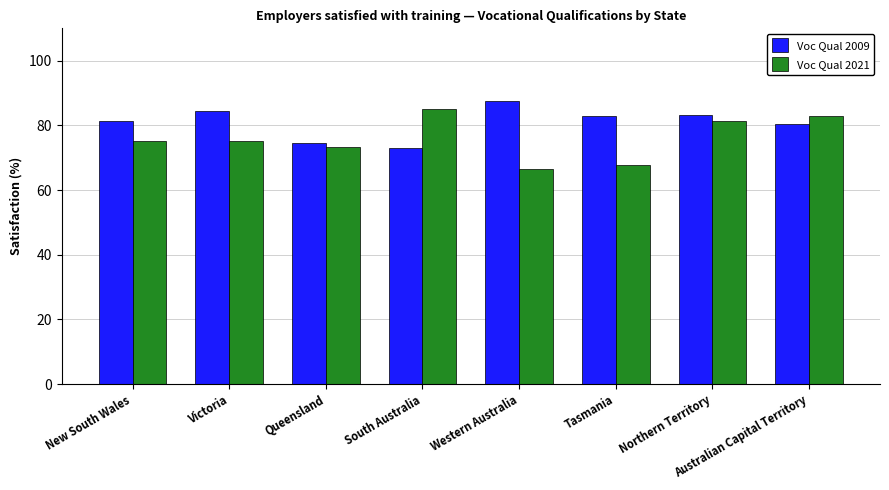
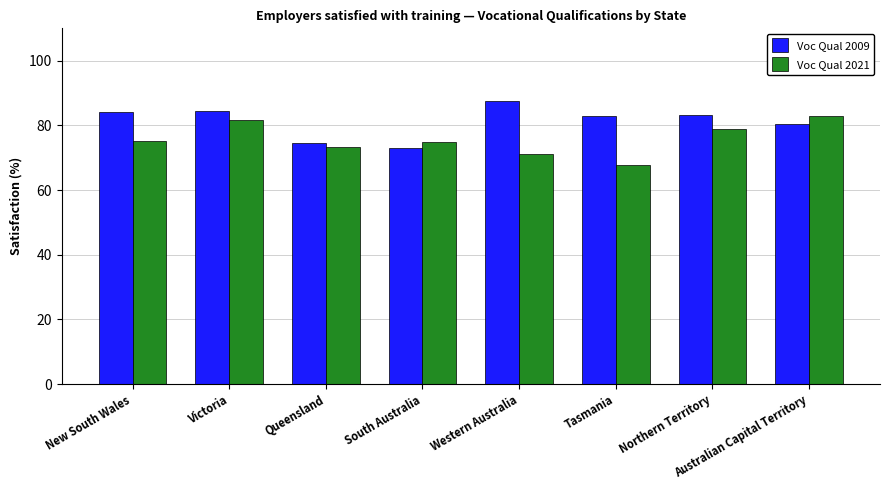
  {
    "Voc Qual 2009": {
-     "New South Wales": 81,
+     "New South Wales": 84,
      "Victoria": 84,
      "Queensland": 75,
      "South Australia": 73,
      "Western Australia": 87,
      "Tasmania": 83,
      "Northern Territory": 83,
      "Australian Capital Territory": 80
    },
    "Voc Qual 2021": {
      "New South Wales": 75,
-     "Victoria": 75,
+     "Victoria": 82,
      "Queensland": 73,
-     "South Australia": 85,
-     "Western Australia": 66,
+     "South Australia": 75,
+     "Western Australia": 71,
      "Tasmania": 68,
-     "Northern Territory": 81,
+     "Northern Territory": 79,
      "Australian Capital Territory": 83
    }
  }
